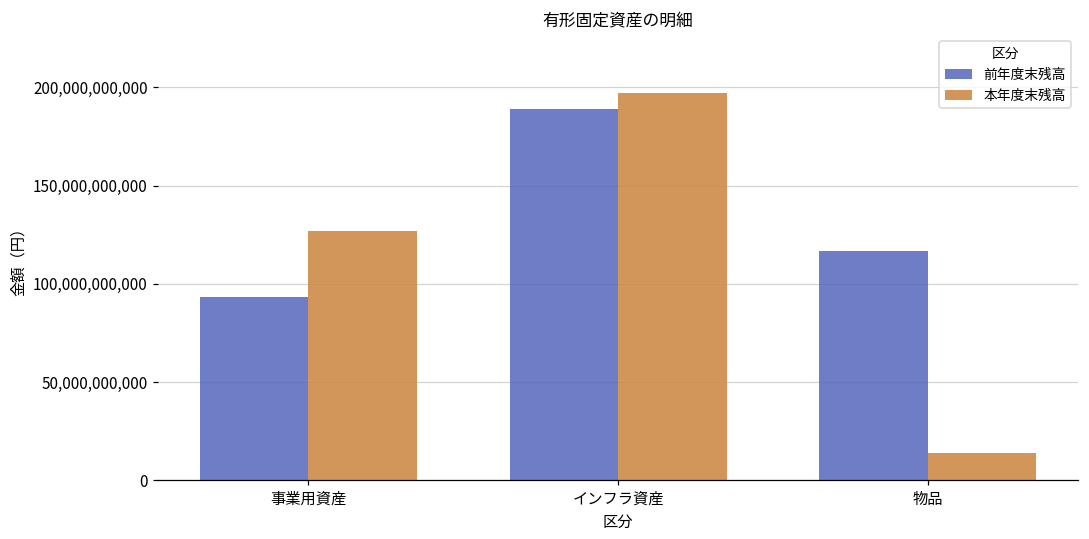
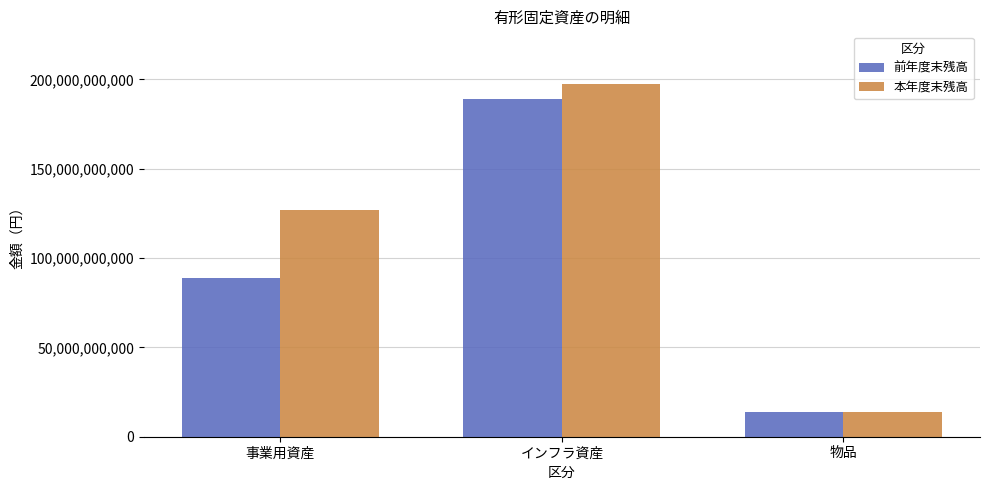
  {
    "前年度末残高": {
-     "事業用資産": "93,000,000,000",
+     "事業用資産": "89,000,000,000",
      "インフラ資産": "189,000,000,000",
-     "物品": "116,000,000,000"
+     "物品": "14,000,000,000"
    },
    "本年度末残高": {
      "事業用資産": "127,000,000,000",
      "インフラ資産": "197,000,000,000",
      "物品": "14,000,000,000"
    }
  }
